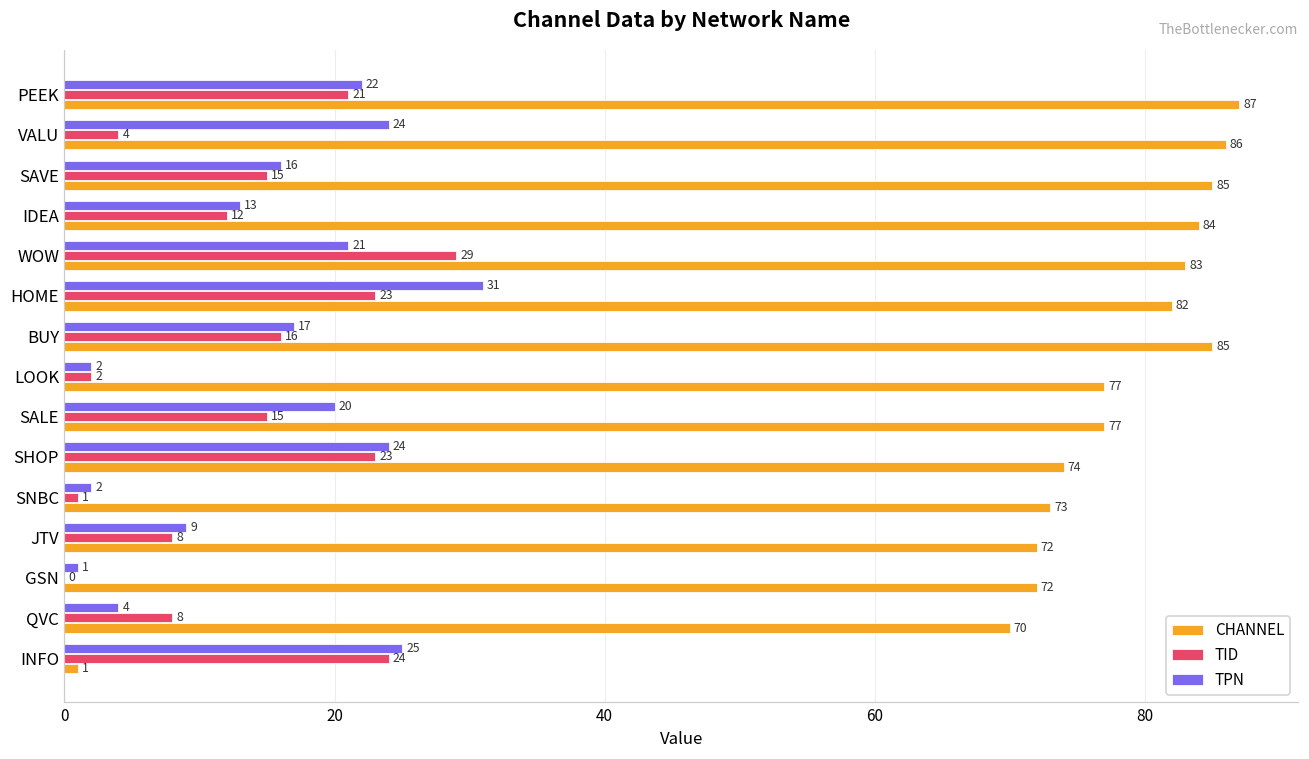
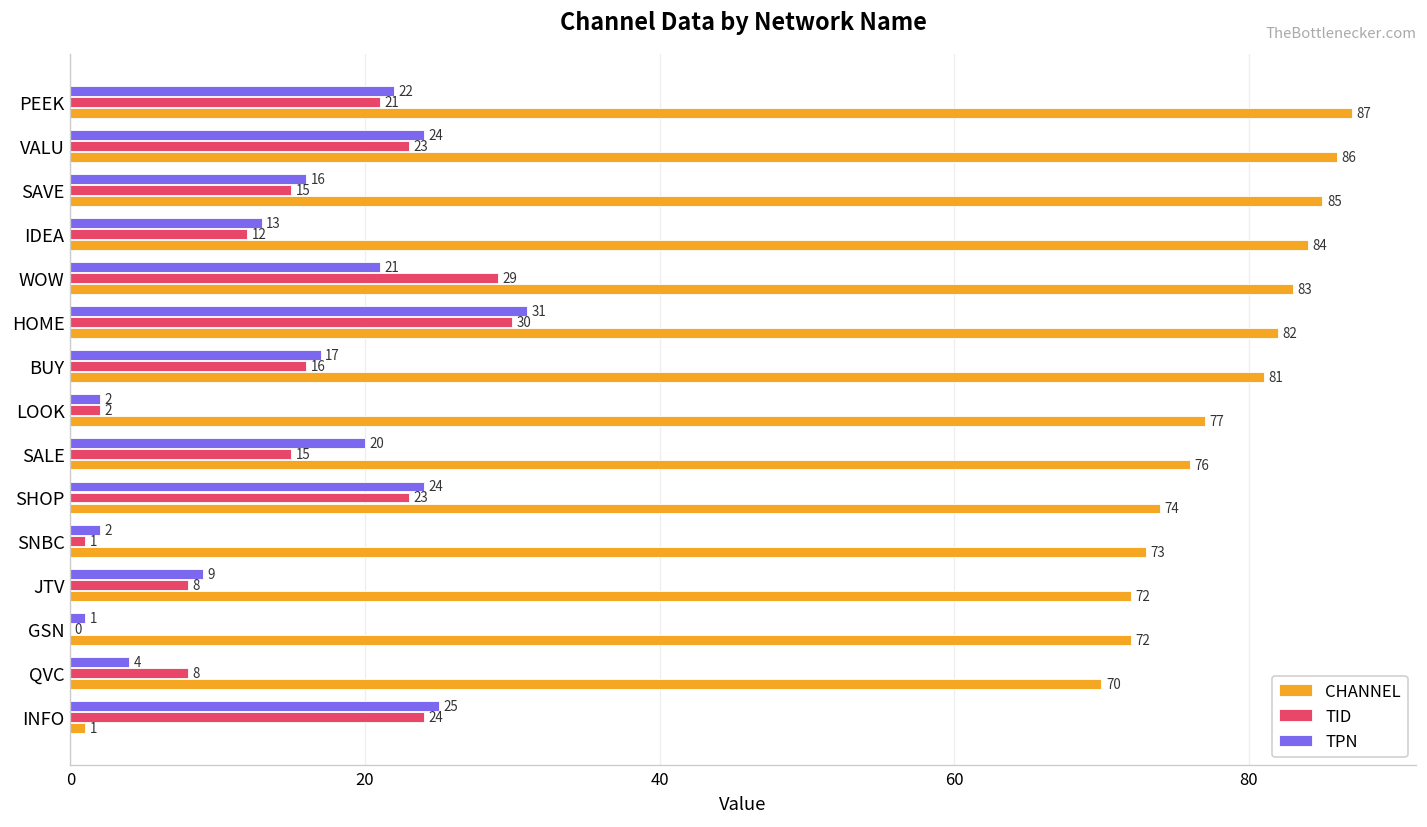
  {
    "CHANNEL": {
      "PEEK": 87,
      "VALU": 86,
      "SAVE": 85,
      "IDEA": 84,
      "WOW": 83,
      "HOME": 82,
-     "BUY": 85,
+     "BUY": 81,
      "LOOK": 77,
-     "SALE": 77,
+     "SALE": 76,
      "SHOP": 74,
      "SNBC": 73,
      "JTV": 72,
      "GSN": 72,
      "QVC": 70,
      "INFO": 1
    },
    "TID": {
      "PEEK": 21,
-     "VALU": 4,
+     "VALU": 23,
      "SAVE": 15,
      "IDEA": 12,
      "WOW": 29,
-     "HOME": 23,
+     "HOME": 30,
      "BUY": 16,
      "LOOK": 2,
      "SALE": 15,
      "SHOP": 23,
      "SNBC": 1,
      "JTV": 8,
      "GSN": 0,
      "QVC": 8,
      "INFO": 24
    },
    "TPN": {
      "PEEK": 22,
      "VALU": 24,
      "SAVE": 16,
      "IDEA": 13,
      "WOW": 21,
      "HOME": 31,
      "BUY": 17,
      "LOOK": 2,
      "SALE": 20,
      "SHOP": 24,
      "SNBC": 2,
      "JTV": 9,
      "GSN": 1,
      "QVC": 4,
      "INFO": 25
    }
  }
